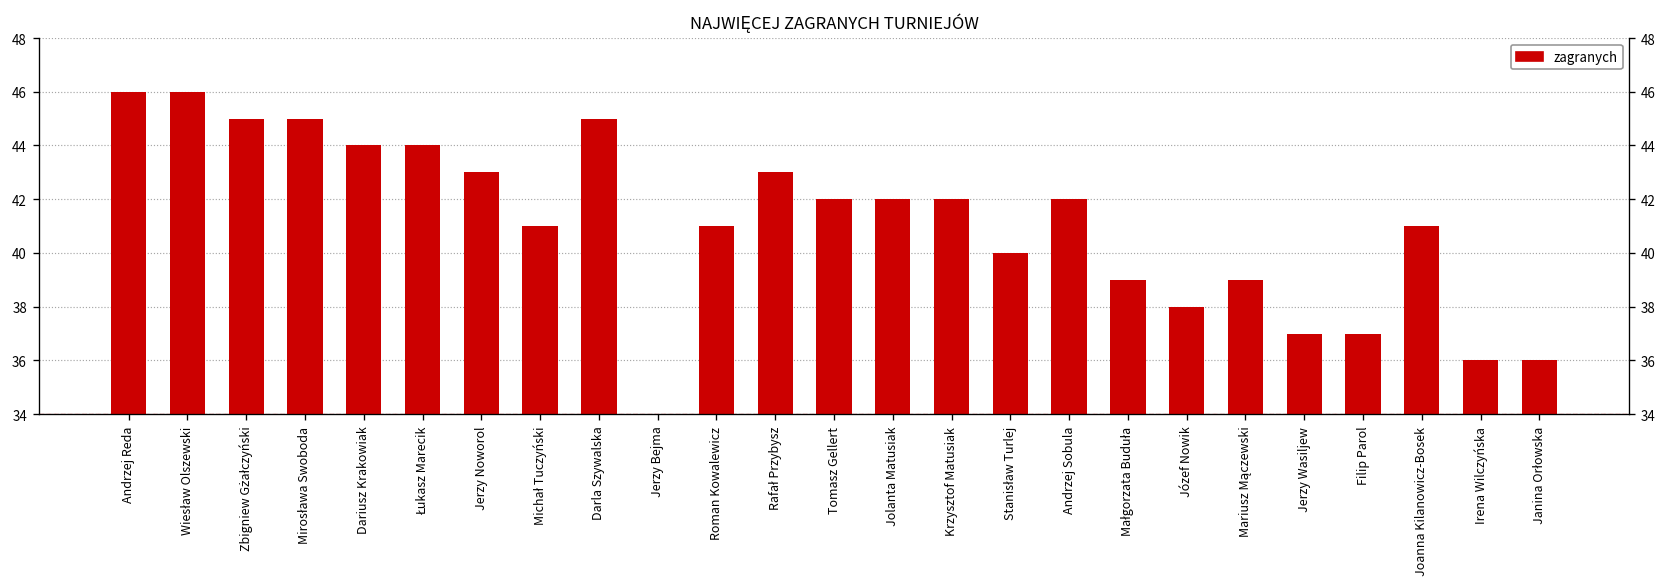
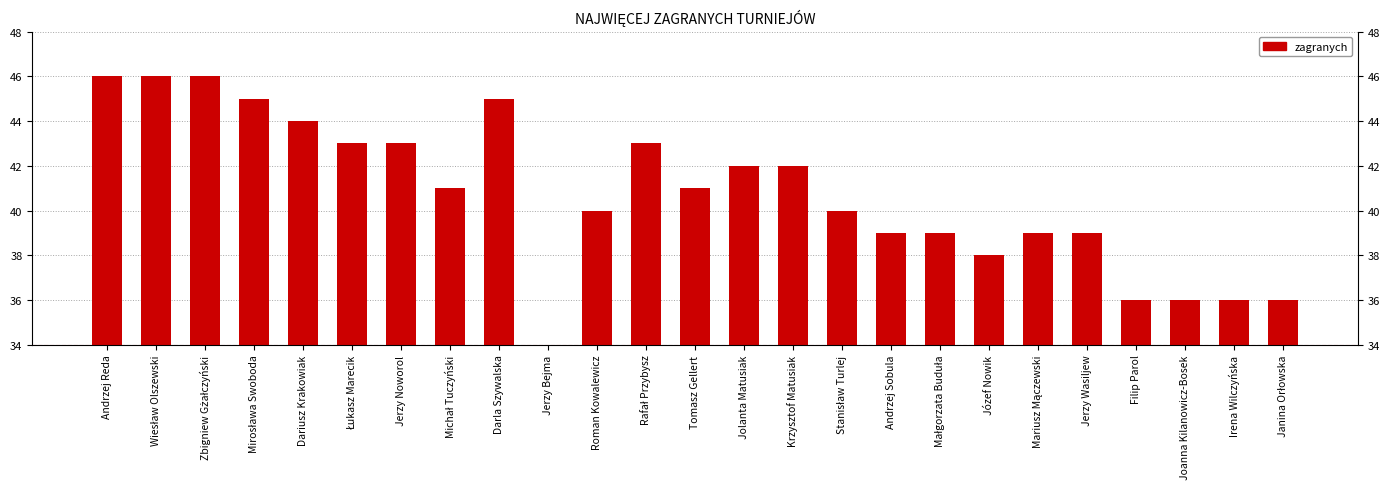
  {
    "Andrzej Reda": 46,
    "Wiesław Olszewski": 46,
-   "Zbigniew Gżałczyński": 45,
+   "Zbigniew Gżałczyński": 46,
    "Mirosława Swoboda": 45,
    "Dariusz Krakowiak": 44,
-   "Łukasz Marecik": 44,
+   "Łukasz Marecik": 43,
    "Jerzy Noworol": 43,
    "Michał Tuczyński": 41,
    "Darla Szywalska": 45,
    "Jerzy Bejma": 34,
-   "Roman Kowalewicz": 41,
+   "Roman Kowalewicz": 40,
    "Rafał Przybysz": 43,
-   "Tomasz Gellert": 42,
+   "Tomasz Gellert": 41,
    "Jolanta Matusiak": 42,
    "Krzysztof Matusiak": 42,
    "Stanisław Turlej": 40,
-   "Andrzej Sobula": 42,
+   "Andrzej Sobula": 39,
    "Małgorzata Buduła": 39,
    "Józef Nowik": 38,
    "Mariusz Mączewski": 39,
-   "Jerzy Wasiljew": 37,
-   "Filip Parol": 37,
-   "Joanna Kilanowicz-Bosek": 41,
+   "Jerzy Wasiljew": 39,
+   "Filip Parol": 36,
+   "Joanna Kilanowicz-Bosek": 36,
    "Irena Wilczyńska": 36,
    "Janina Orłowska": 36
  }
